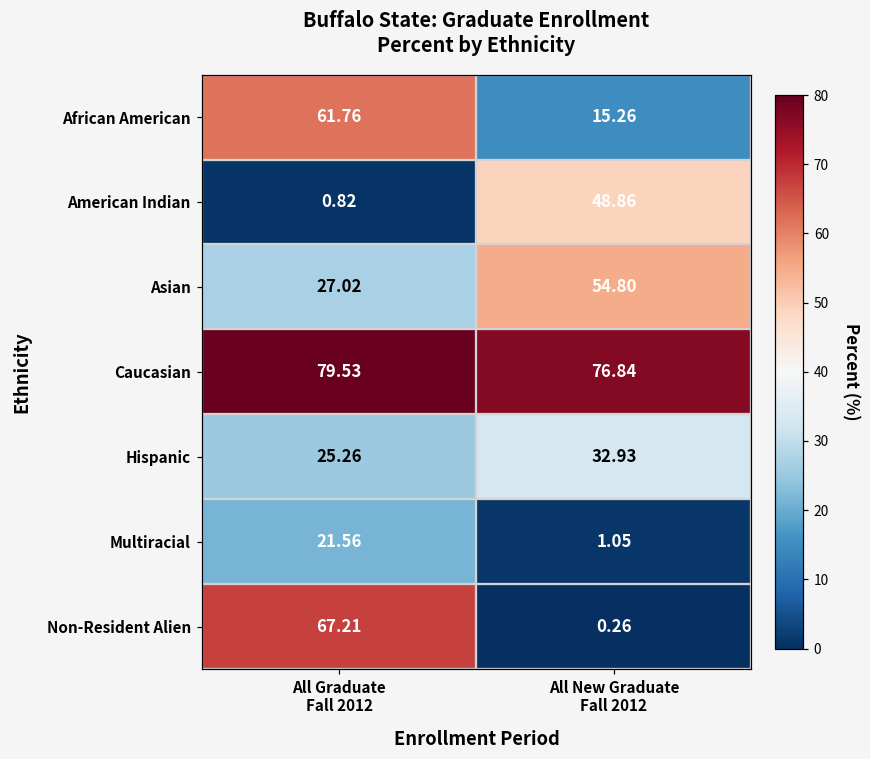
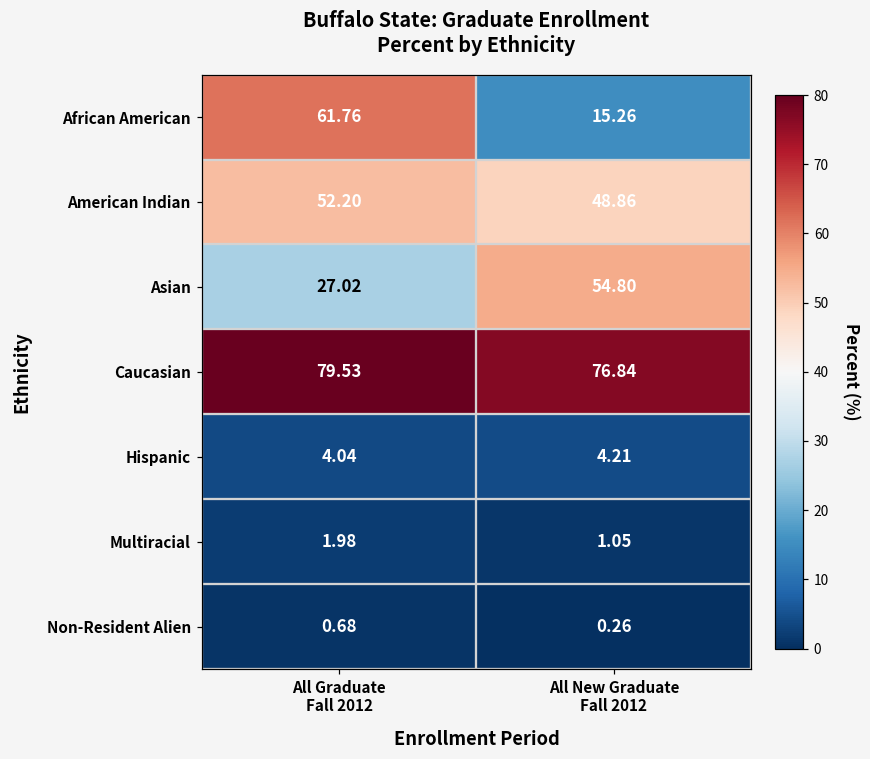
  {
    "African American": {
      "All Graduate Fall 2012": 61.76,
      "All New Graduate Fall 2012": 15.26
    },
    "American Indian": {
-     "All Graduate Fall 2012": 0.82,
+     "All Graduate Fall 2012": 52.20,
      "All New Graduate Fall 2012": 48.86
    },
    "Asian": {
      "All Graduate Fall 2012": 27.02,
      "All New Graduate Fall 2012": 54.80
    },
    "Caucasian": {
      "All Graduate Fall 2012": 79.53,
      "All New Graduate Fall 2012": 76.84
    },
    "Hispanic": {
-     "All Graduate Fall 2012": 25.26,
-     "All New Graduate Fall 2012": 32.93
+     "All Graduate Fall 2012": 4.04,
+     "All New Graduate Fall 2012": 4.21
    },
    "Multiracial": {
-     "All Graduate Fall 2012": 21.56,
+     "All Graduate Fall 2012": 1.98,
      "All New Graduate Fall 2012": 1.05
    },
    "Non-Resident Alien": {
-     "All Graduate Fall 2012": 67.21,
+     "All Graduate Fall 2012": 0.68,
      "All New Graduate Fall 2012": 0.26
    }
  }
